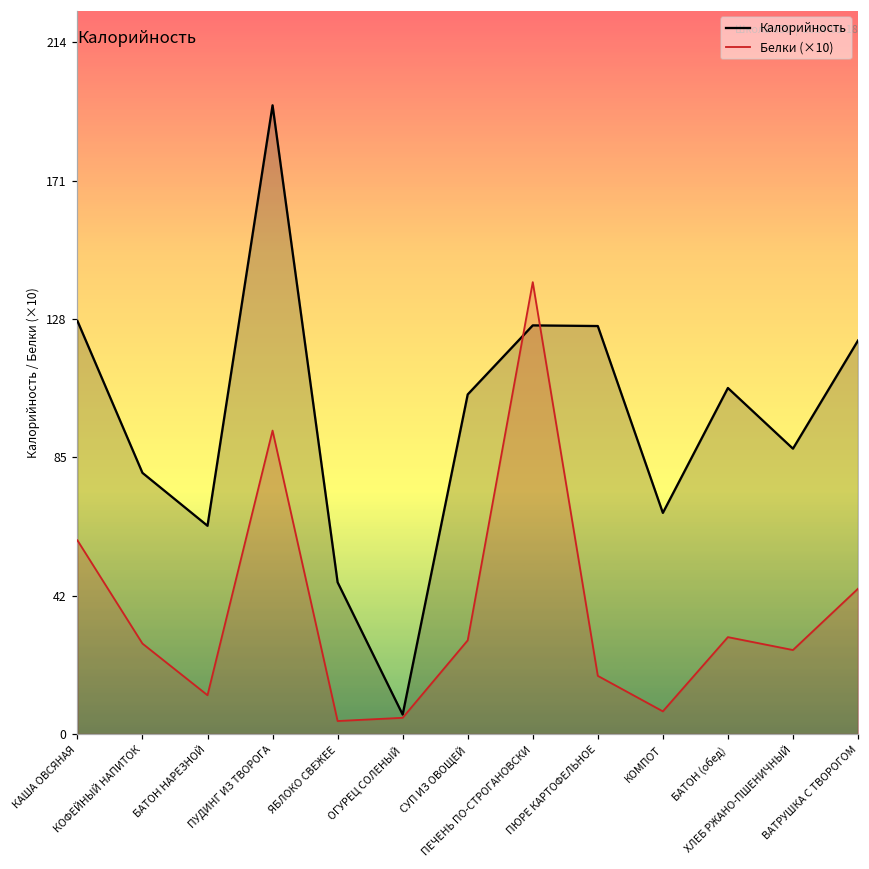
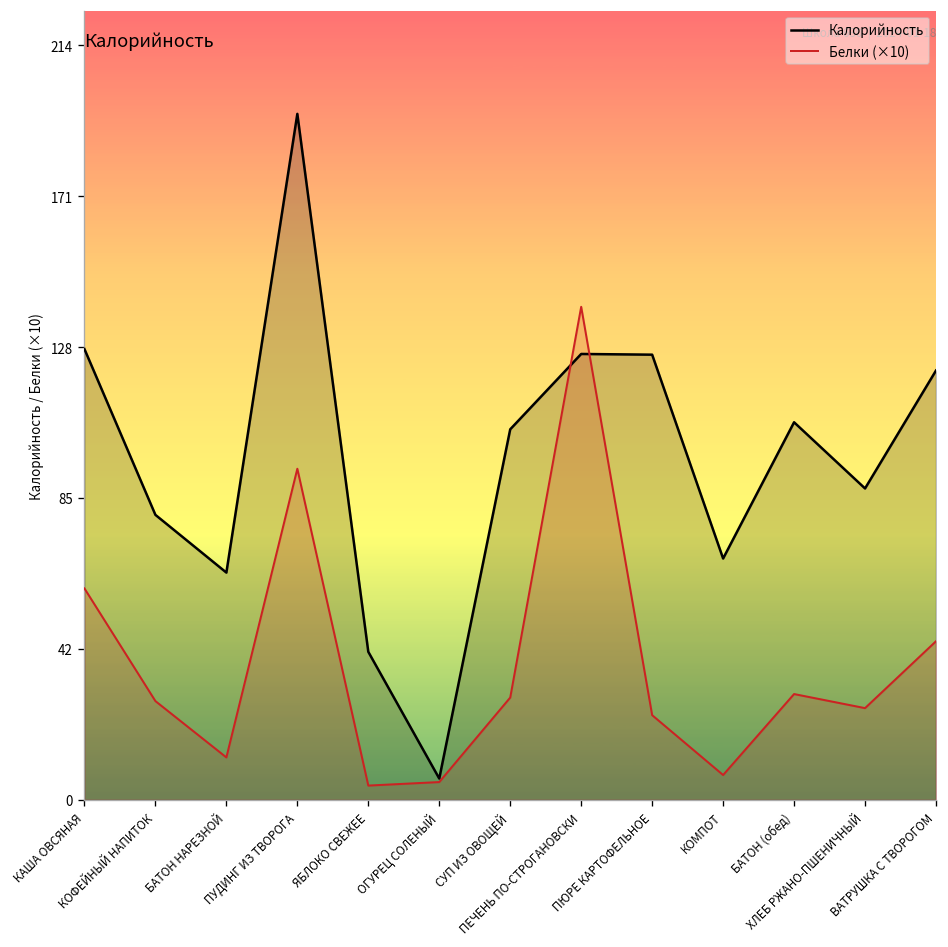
  {
    "Калорийность": {
      "КАША ОВСЯНАЯ": 128,
      "КОФЕЙНЫЙ НАПИТОК": 81,
      "БАТОН НАРЕЗНОЙ": 65,
      "ПУДИНГ ИЗ ТВОРОГА": 195,
-     "ЯБЛОКО СВЕЖЕЕ": 47,
+     "ЯБЛОКО СВЕЖЕЕ": 42,
      "ОГУРЕЦ СОЛЕНЫЙ": 6,
      "СУП ИЗ ОВОЩЕЙ": 105,
      "ПЕЧЕНЬ ПО-СТРОГАНОВСКИ": 127,
      "ПЮРЕ КАРТОФЕЛЬНОЕ": 126,
      "КОМПОТ": 69,
      "БАТОН (обед)": 107,
      "ХЛЕБ РЖАНО-ПШЕНИЧНЫЙ": 88,
      "ВАТРУШКА С ТВОРОГОМ": 122
    },
    "Белки (×10)": {
      "КАША ОВСЯНАЯ": 60,
      "КОФЕЙНЫЙ НАПИТОК": 28,
      "БАТОН НАРЕЗНОЙ": 12,
      "ПУДИНГ ИЗ ТВОРОГА": 94,
      "ЯБЛОКО СВЕЖЕЕ": 4,
      "ОГУРЕЦ СОЛЕНЫЙ": 5,
      "СУП ИЗ ОВОЩЕЙ": 29,
      "ПЕЧЕНЬ ПО-СТРОГАНОВСКИ": 140,
-     "ПЮРЕ КАРТОФЕЛЬНОЕ": 18,
+     "ПЮРЕ КАРТОФЕЛЬНОЕ": 24,
      "КОМПОТ": 7,
      "БАТОН (обед)": 30,
      "ХЛЕБ РЖАНО-ПШЕНИЧНЫЙ": 26,
      "ВАТРУШКА С ТВОРОГОМ": 45
    }
  }
